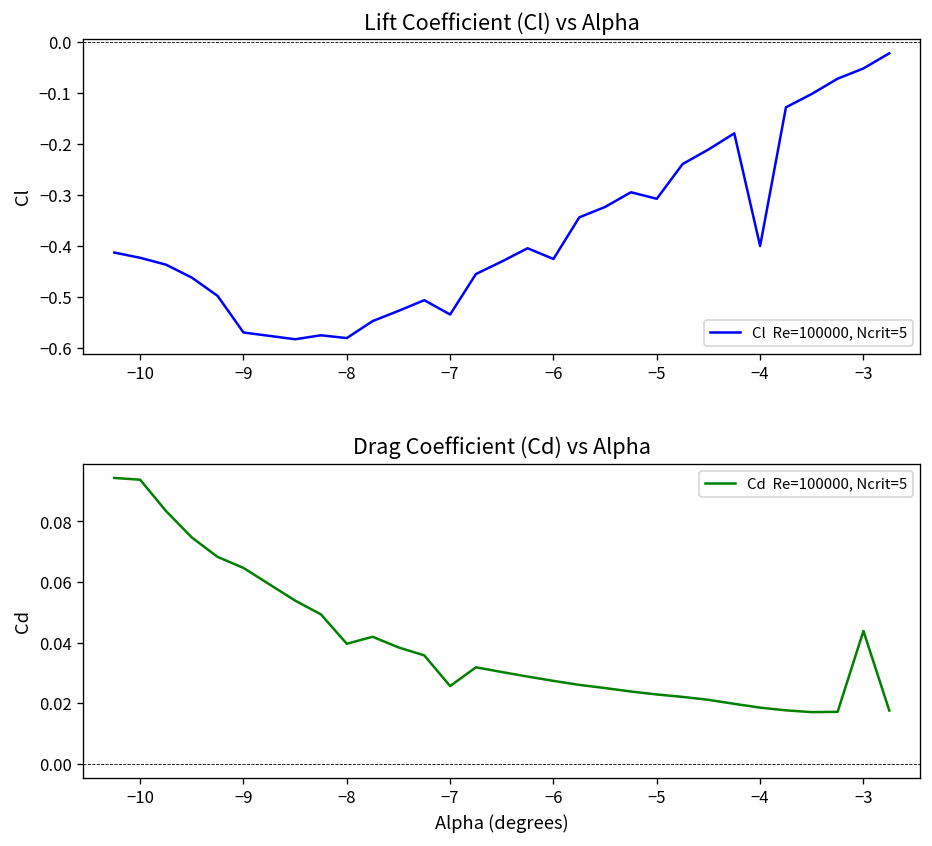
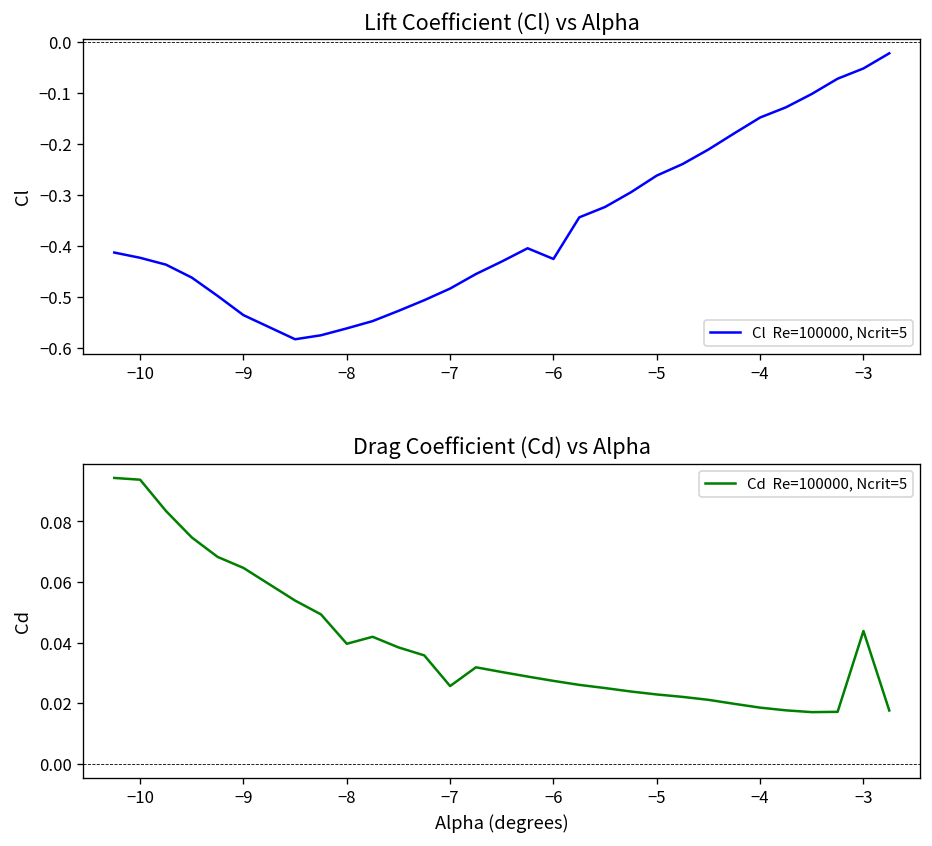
  {
    "Lift Coefficient (Cl) vs Alpha": {
      "−10": -0.42,
-     "−9": -0.57,
-     "−8": -0.58,
-     "−7": -0.53,
+     "−9": -0.54,
+     "−8": -0.56,
+     "−7": -0.48,
      "−6": -0.43,
-     "−5": -0.31,
-     "−4": -0.40,
+     "−5": -0.26,
+     "−4": -0.15,
      "−3": -0.05
    },
    "Drag Coefficient (Cd) vs Alpha": {
      "−10": 0.094,
      "−9": 0.065,
      "−8": 0.040,
      "−7": 0.026,
      "−6": 0.027,
      "−5": 0.023,
      "−4": 0.019,
      "−3": 0.044
    }
  }
